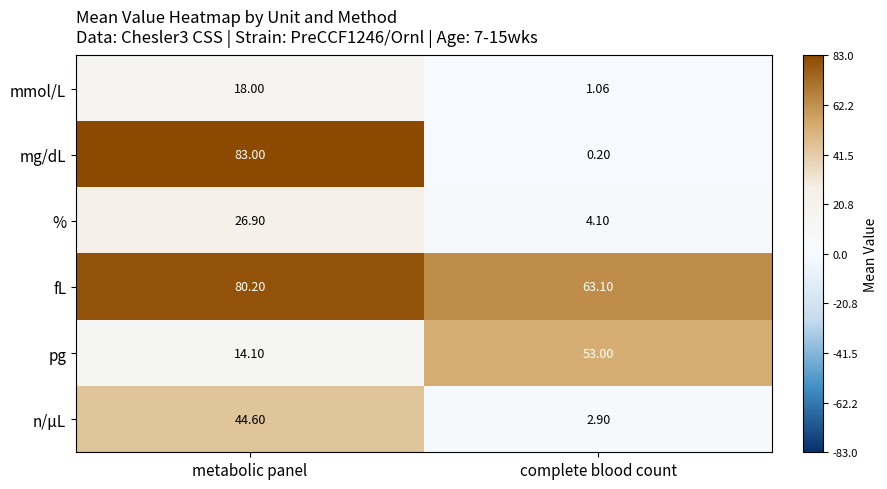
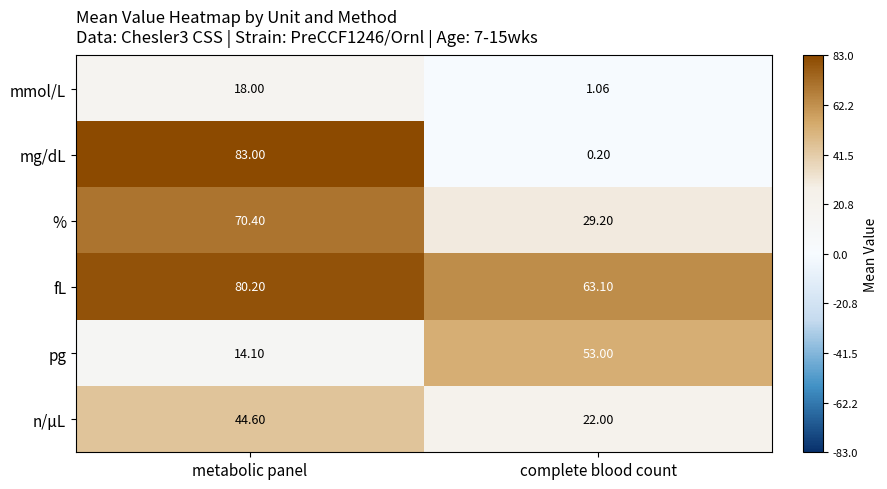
  {
    "mmol/L": {
      "metabolic panel": 18.00,
      "complete blood count": 1.06
    },
    "mg/dL": {
      "metabolic panel": 83.00,
      "complete blood count": 0.20
    },
    "%": {
-     "metabolic panel": 26.90,
-     "complete blood count": 4.10
+     "metabolic panel": 70.40,
+     "complete blood count": 29.20
    },
    "fL": {
      "metabolic panel": 80.20,
      "complete blood count": 63.10
    },
    "pg": {
      "metabolic panel": 14.10,
      "complete blood count": 53.00
    },
    "n/µL": {
      "metabolic panel": 44.60,
-     "complete blood count": 2.90
+     "complete blood count": 22.00
    }
  }
